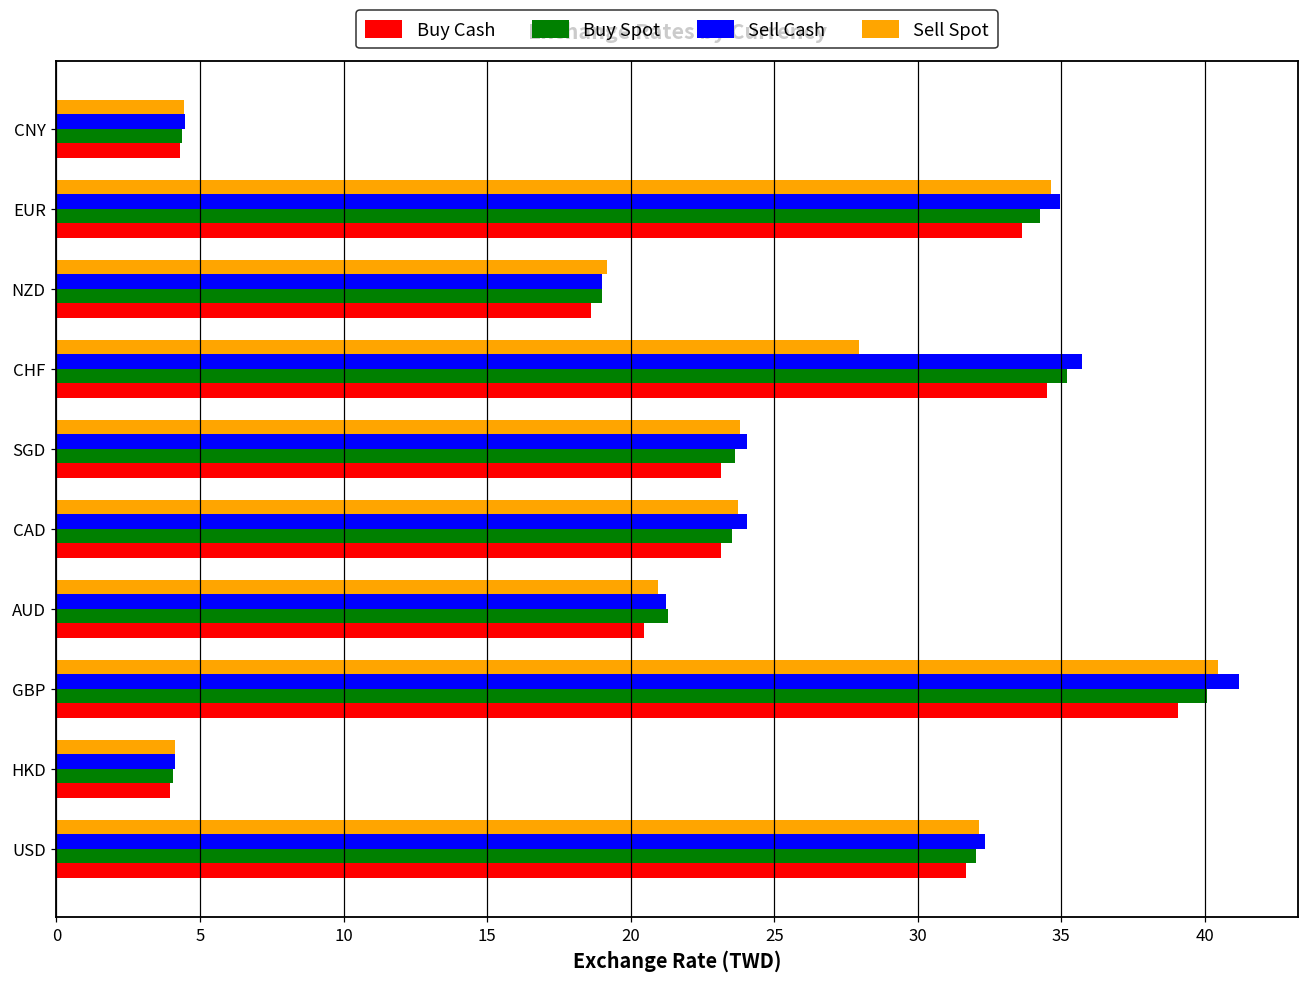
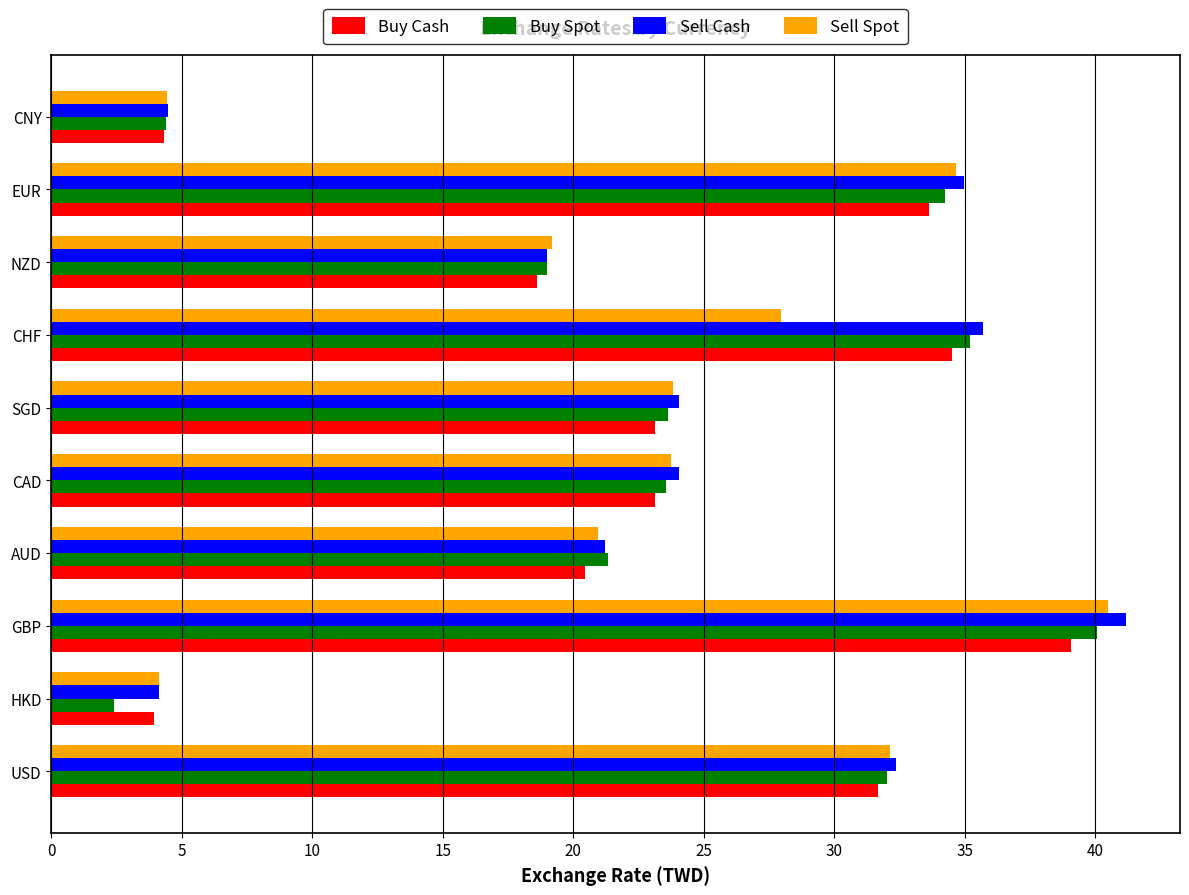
  {
    "Buy Cash": {
      "CNY": 4.3,
      "EUR": 33.6,
      "NZD": 18.6,
      "CHF": 34.5,
      "SGD": 23.1,
      "CAD": 23.1,
      "AUD": 20.5,
      "GBP": 39.1,
      "HKD": 3.9,
      "USD": 31.7
    },
    "Buy Spot": {
      "CNY": 4.4,
      "EUR": 34.2,
      "NZD": 19.0,
      "CHF": 35.2,
      "SGD": 23.6,
      "CAD": 23.5,
      "AUD": 21.3,
      "GBP": 40.1,
-     "HKD": 4.1,
+     "HKD": 2.4,
      "USD": 32.0
    },
    "Sell Cash": {
      "CNY": 4.5,
      "EUR": 35.0,
      "NZD": 19.0,
      "CHF": 35.7,
      "SGD": 24.1,
      "CAD": 24.1,
      "AUD": 21.2,
      "GBP": 41.2,
      "HKD": 4.1,
      "USD": 32.3
    },
    "Sell Spot": {
      "CNY": 4.4,
      "EUR": 34.6,
      "NZD": 19.2,
      "CHF": 27.9,
      "SGD": 23.8,
      "CAD": 23.7,
      "AUD": 20.9,
      "GBP": 40.5,
      "HKD": 4.1,
      "USD": 32.1
    }
  }
